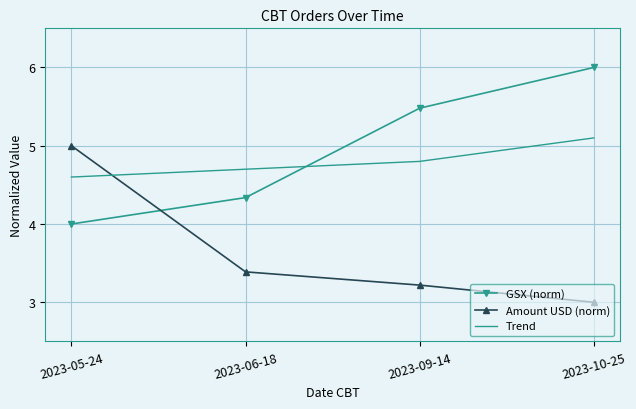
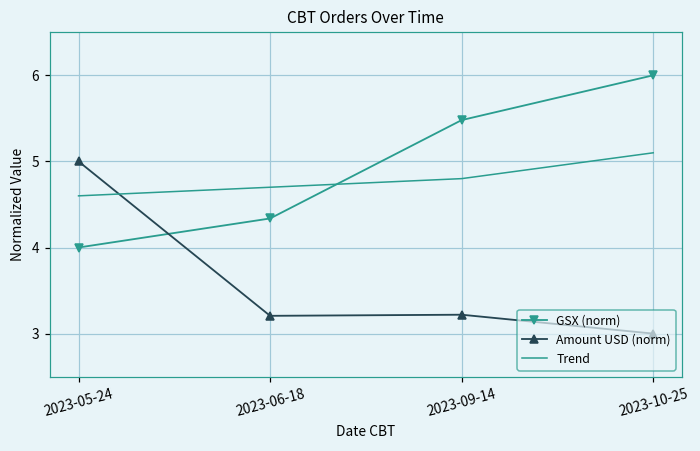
  {
    "Amount USD (norm)": {
      "2023-05-24": 5.0,
-     "2023-06-18": 3.4,
+     "2023-06-18": 3.2,
      "2023-09-14": 3.2
    }
  }
